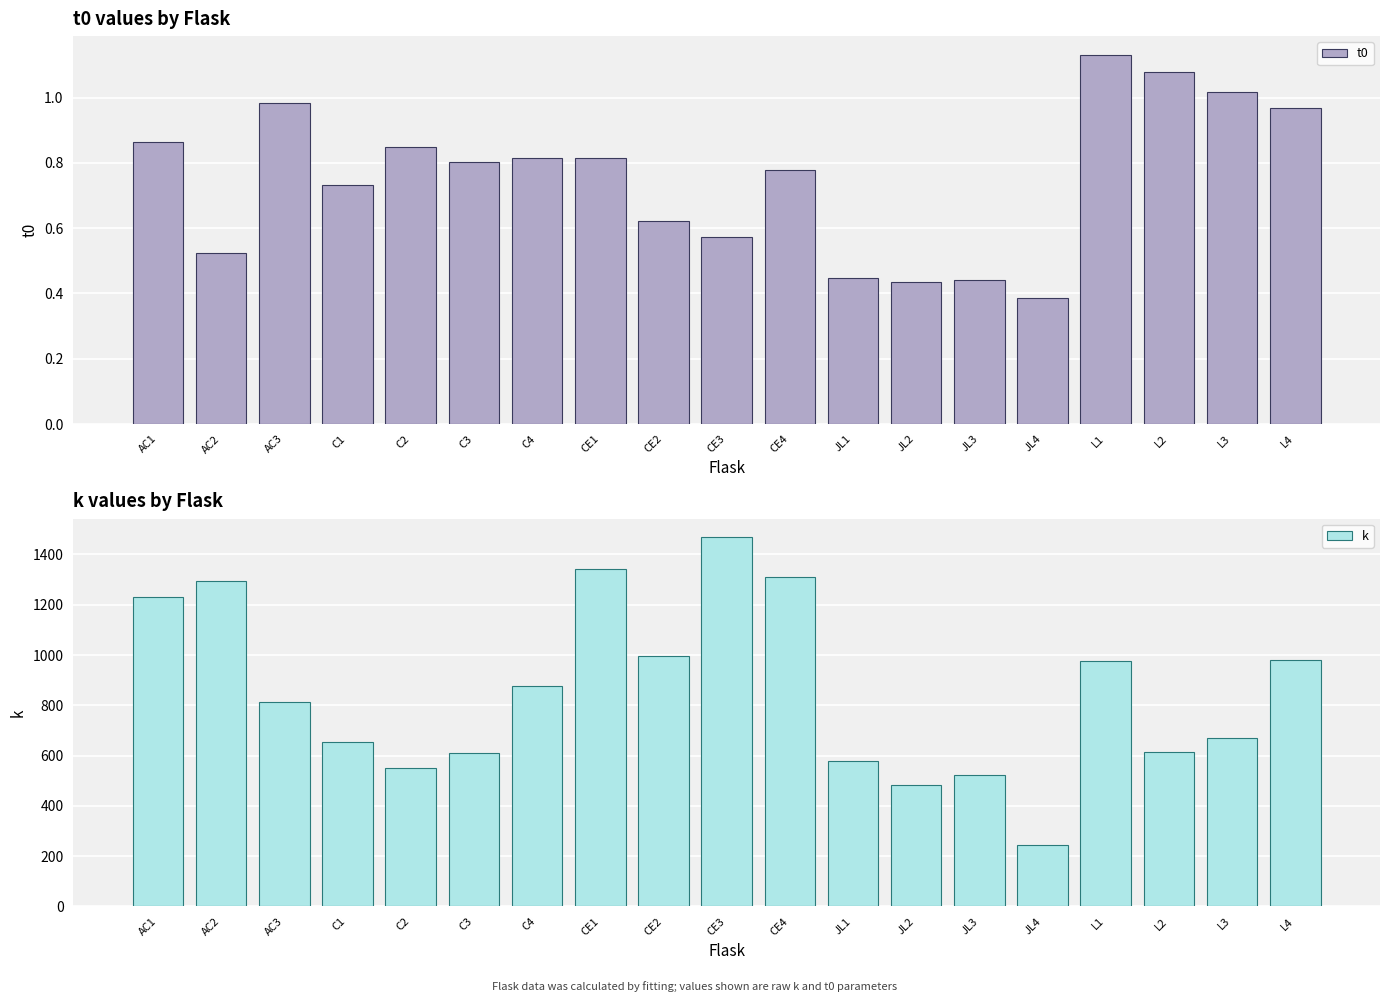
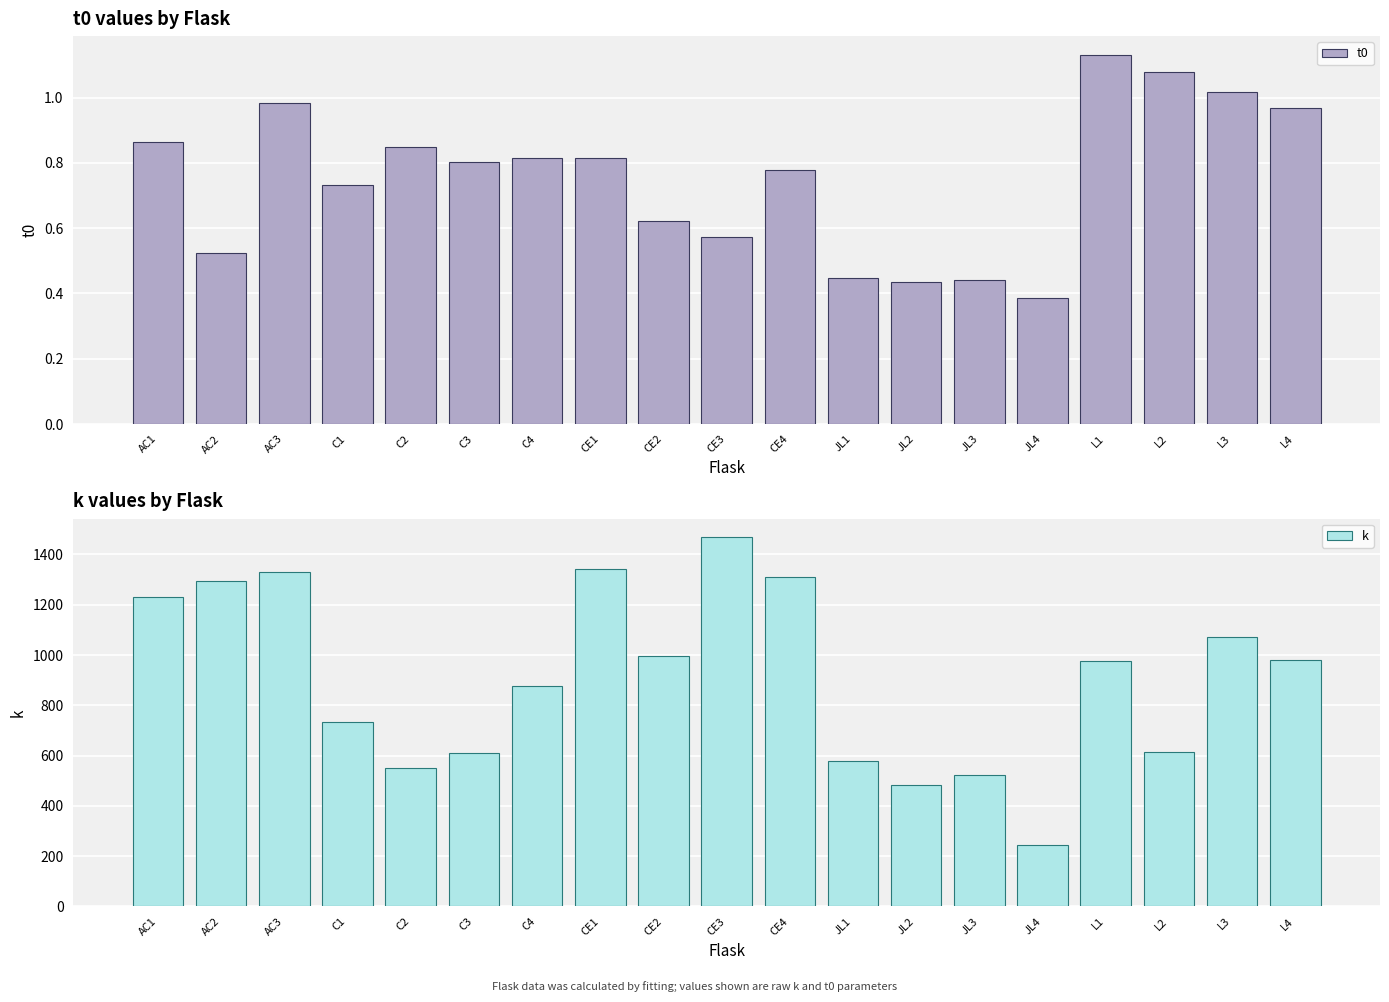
  {
    "t0 values by Flask": {
      "AC1": 0.86,
      "AC2": 0.52,
      "AC3": 0.98,
      "C1": 0.73,
      "C2": 0.85,
      "C3": 0.80,
      "C4": 0.82,
      "CE1": 0.81,
      "CE2": 0.62,
      "CE3": 0.57,
      "CE4": 0.78,
      "JL1": 0.45,
      "JL2": 0.43,
      "JL3": 0.44,
      "JL4": 0.39,
      "L1": 1.13,
      "L2": 1.08,
      "L3": 1.02,
      "L4": 0.97
    },
    "k values by Flask": {
      "AC1": 1230,
      "AC2": 1290,
-     "AC3": 810,
-     "C1": 650,
+     "AC3": 1330,
+     "C1": 730,
      "C2": 550,
      "C3": 610,
      "C4": 880,
      "CE1": 1340,
      "CE2": 1000,
      "CE3": 1470,
      "CE4": 1310,
      "JL1": 580,
      "JL2": 480,
      "JL3": 520,
      "JL4": 240,
      "L1": 970,
      "L2": 620,
-     "L3": 670,
+     "L3": 1070,
      "L4": 980
    }
  }
